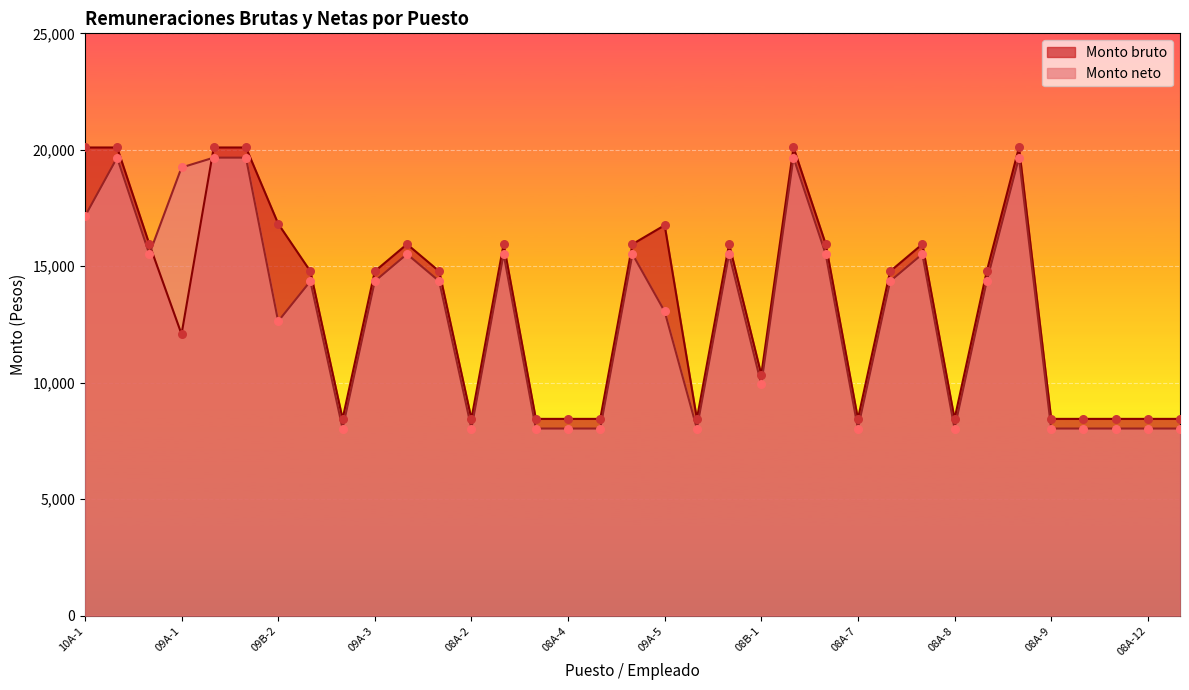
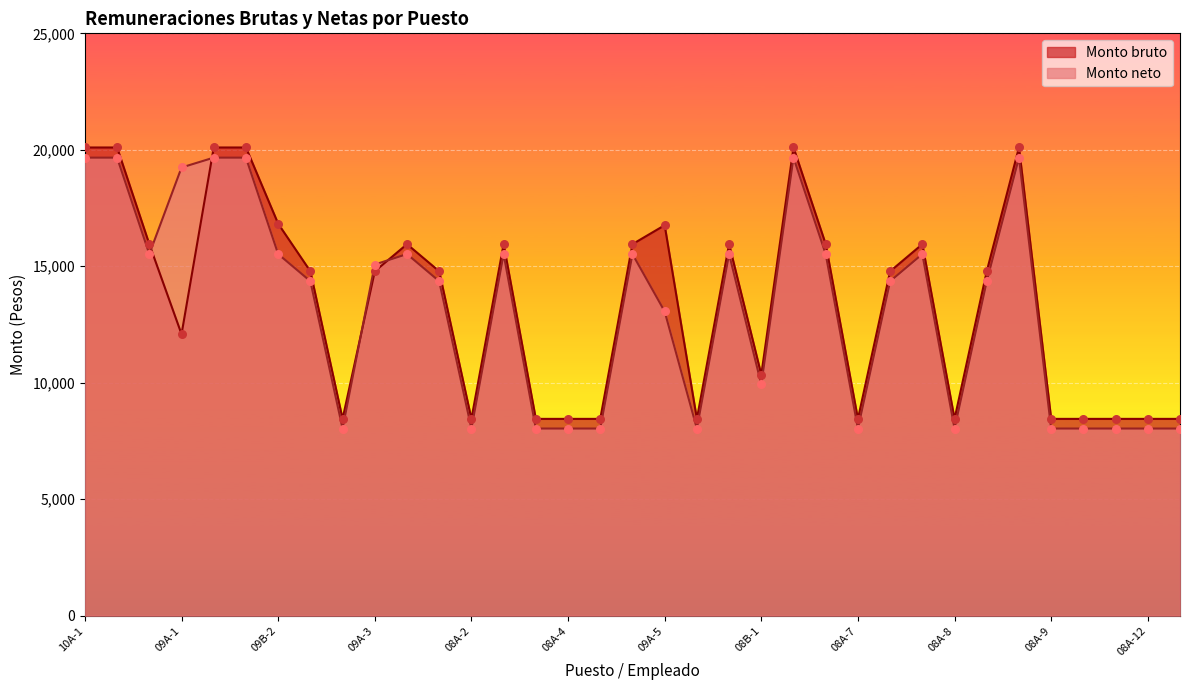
  {
    "Monto bruto": {
      "10A-1": "20,100",
      "09A-1": "12,100",
      "09B-2": "16,800",
      "09A-3": "14,800",
      "08A-2": "8,500",
      "08A-4": "8,500",
      "09A-5": "16,800",
      "08B-1": "10,400",
      "08A-7": "8,500",
      "08A-8": "8,500",
      "08A-9": "8,500",
      "08A-12": "8,500"
    },
    "Monto neto": {
-     "10A-1": "17,100",
+     "10A-1": "19,700",
      "09A-1": "19,200",
-     "09B-2": "12,600",
-     "09A-3": "14,400",
+     "09B-2": "15,500",
+     "09A-3": "15,100",
      "08A-2": "8,000",
      "08A-4": "8,000",
      "09A-5": "13,100",
      "08B-1": "9,900",
      "08A-7": "8,000",
      "08A-8": "8,000",
      "08A-9": "8,000",
      "08A-12": "8,000"
    }
  }
